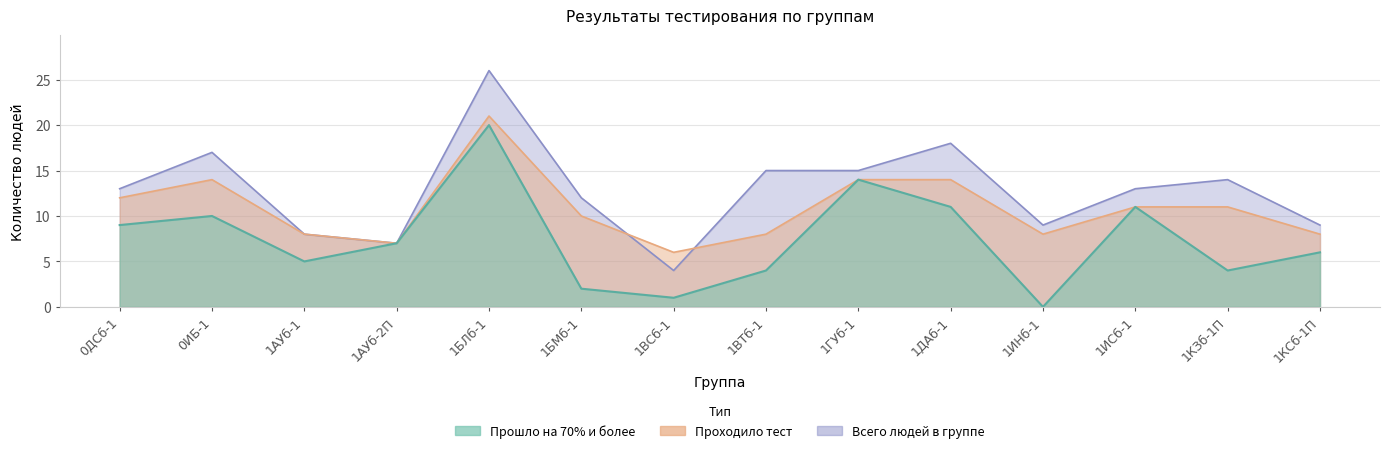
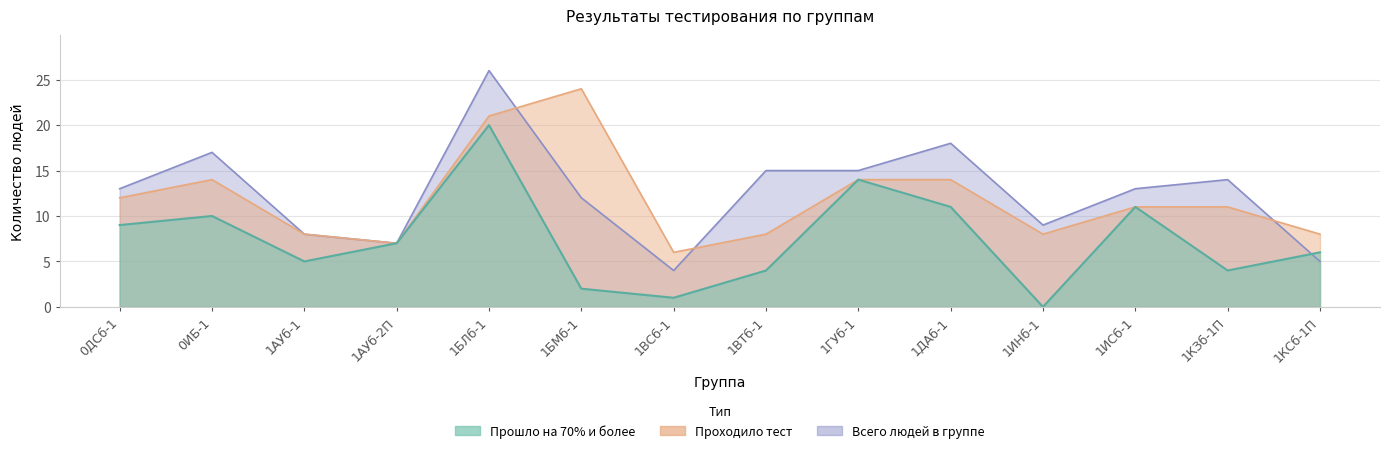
  {
    "Всего людей в группе": {
      "0ДСб-1": 13,
      "0ИБ-1": 17,
      "1БЛб-1": 26,
      "1БМб-1": 12,
      "1ВСб-1": 4,
      "1ВТб-1": 15,
      "1ГУб-1": 15,
      "1ДАб-1": 18,
      "1ИНб-1": 9,
      "1ИСб-1": 13,
      "1КЗб-1П": 14,
-     "1КСб-1П": 9
+     "1КСб-1П": 5
    },
    "Проходило тест": {
      "0ДСб-1": 12,
      "0ИБ-1": 14,
      "1БЛб-1": 21,
-     "1БМб-1": 10,
+     "1БМб-1": 24,
      "1ВСб-1": 6,
      "1ВТб-1": 8,
      "1ДАб-1": 14,
      "1ИНб-1": 8,
      "1КЗб-1П": 11,
      "1КСб-1П": 8
    },
    "Прошло на 70% и более": {
      "0ДСб-1": 9,
      "0ИБ-1": 10,
      "1АУб-1": 5,
      "1БЛб-1": 20,
      "1БМб-1": 2,
      "1ВСб-1": 1,
      "1ВТб-1": 4,
      "1ДАб-1": 11,
      "1ИНб-1": 0,
      "1КЗб-1П": 4,
      "1КСб-1П": 6
    }
  }
